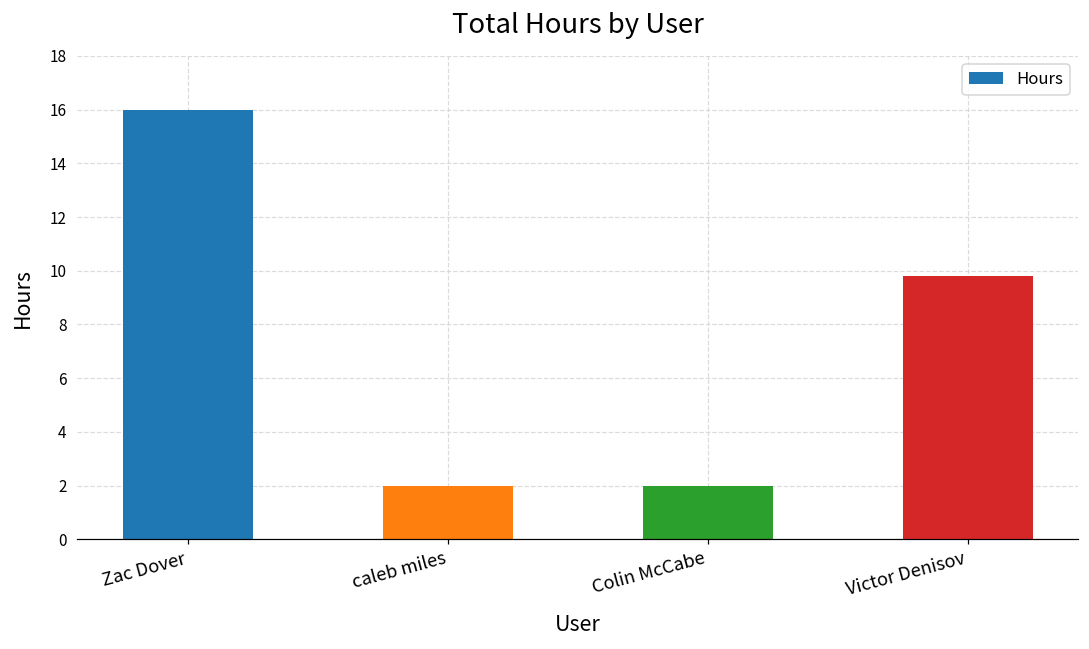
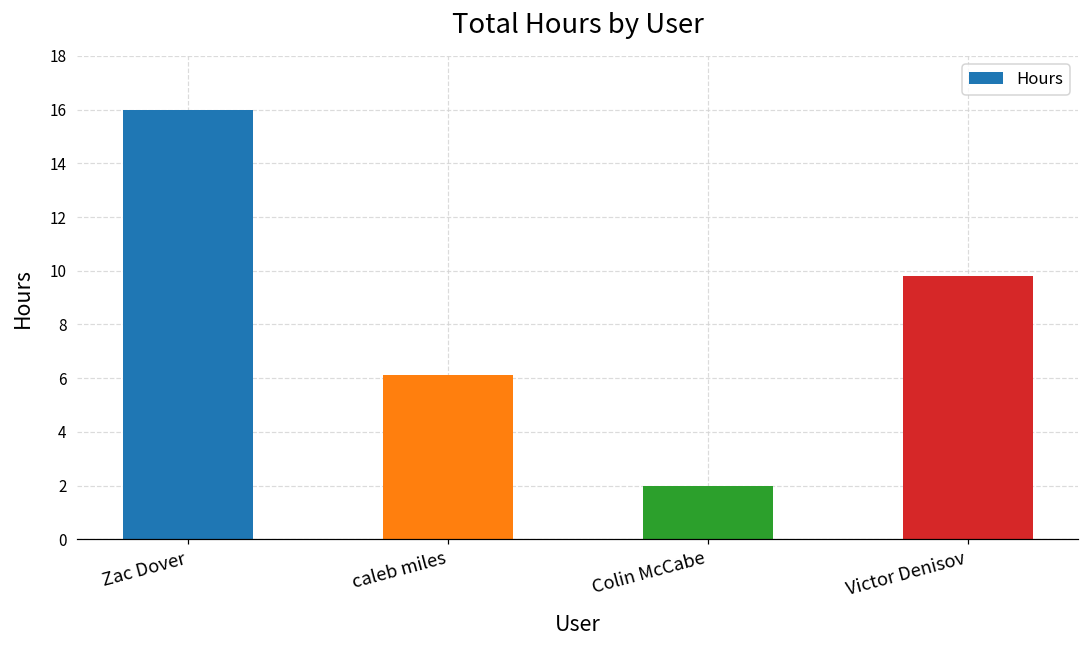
  {
    "Zac Dover": 16.0,
-   "caleb miles": 2.0,
+   "caleb miles": 6.1,
    "Colin McCabe": 2.0,
    "Victor Denisov": 9.8
  }
